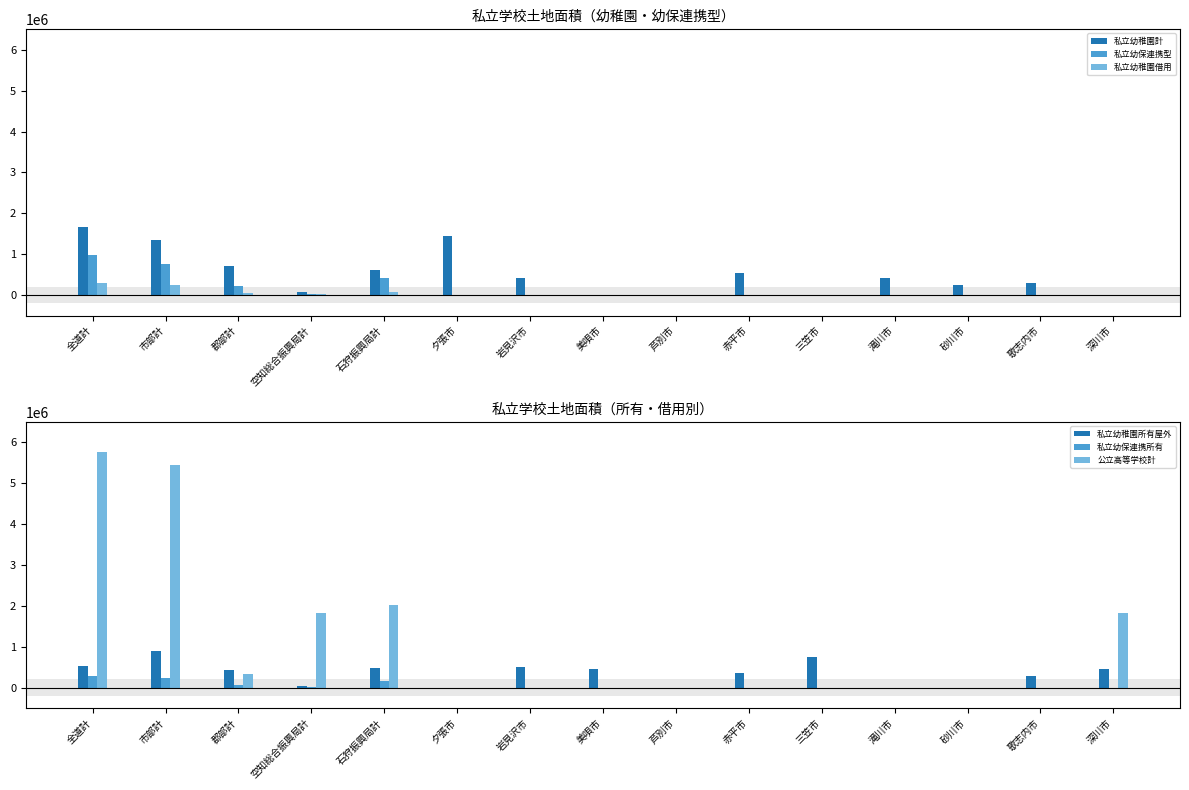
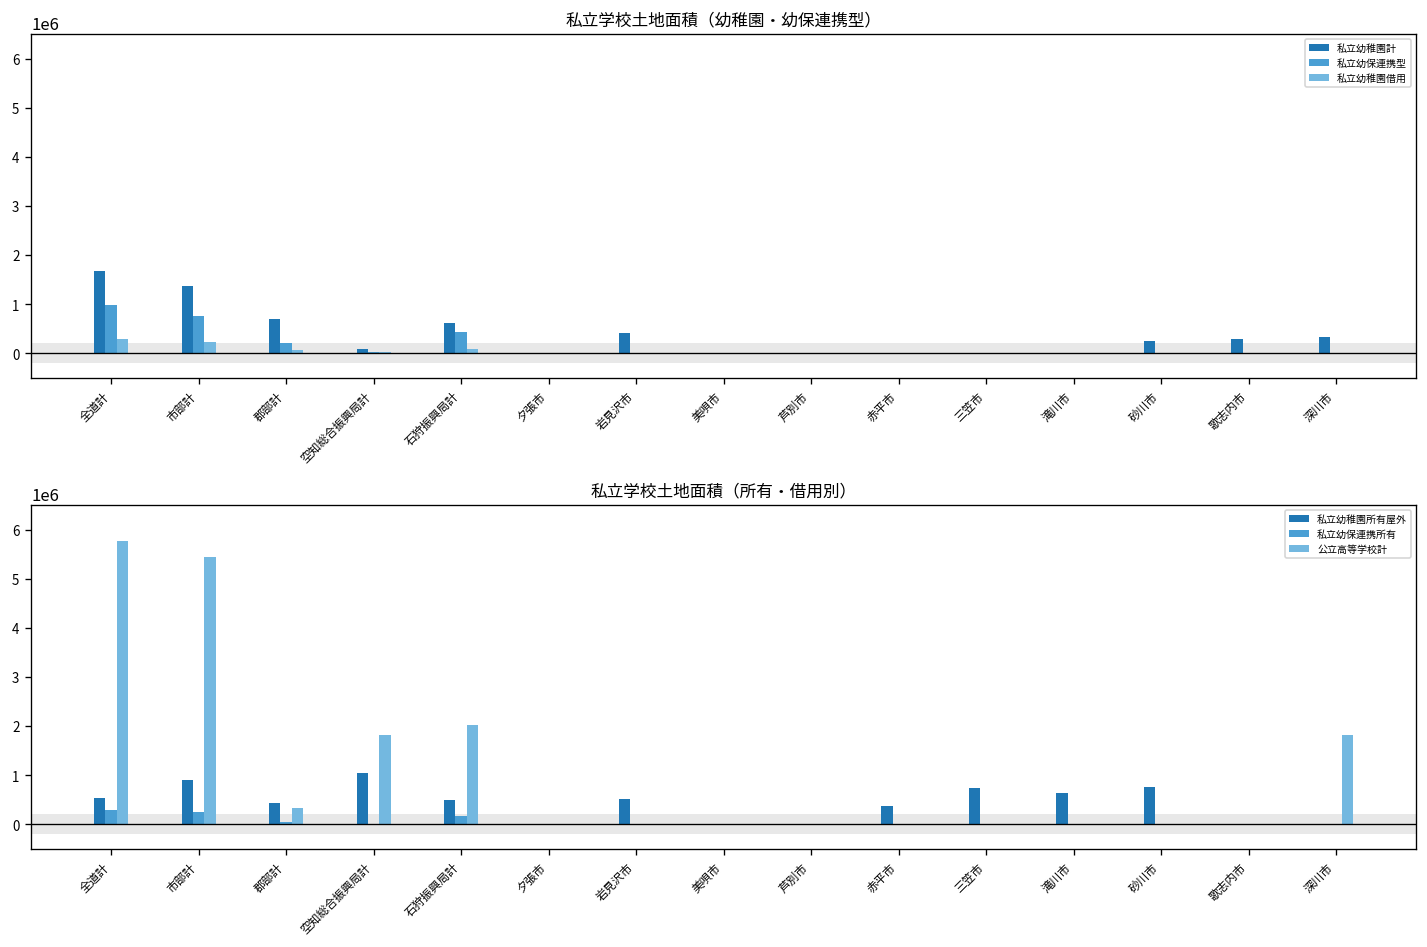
  {
    "私立学校土地面積（幼稚園・幼保連携型）": {
      "私立幼稚園計": {
        "全道計": 1700000,
        "市部計": 1400000,
        "郡部計": 700000,
        "空知総合振興局計": 100000,
        "石狩振興局計": 600000,
-       "夕張市": 1400000,
+       "夕張市": 0,
        "岩見沢市": 400000,
-       "赤平市": 600000,
+       "赤平市": 0,
        "三笠市": 0,
-       "滝川市": 400000,
+       "滝川市": 0,
        "砂川市": 300000,
        "歌志内市": 300000,
-       "深川市": 0
+       "深川市": 300000
      }
    },
    "私立学校土地面積（所有・借用別）": {
      "私立幼稚園所有屋外": {
        "全道計": 500000,
        "市部計": 900000,
        "郡部計": 400000,
-       "空知総合振興局計": 0,
+       "空知総合振興局計": 1100000,
        "石狩振興局計": 500000,
        "夕張市": 0,
        "岩見沢市": 500000,
-       "美唄市": 400000,
+       "美唄市": 0,
        "赤平市": 400000,
        "三笠市": 700000,
-       "滝川市": 0,
-       "砂川市": 0,
-       "歌志内市": 300000,
-       "深川市": 500000
+       "滝川市": 600000,
+       "砂川市": 800000,
+       "歌志内市": 0,
+       "深川市": 0
      }
    }
  }
